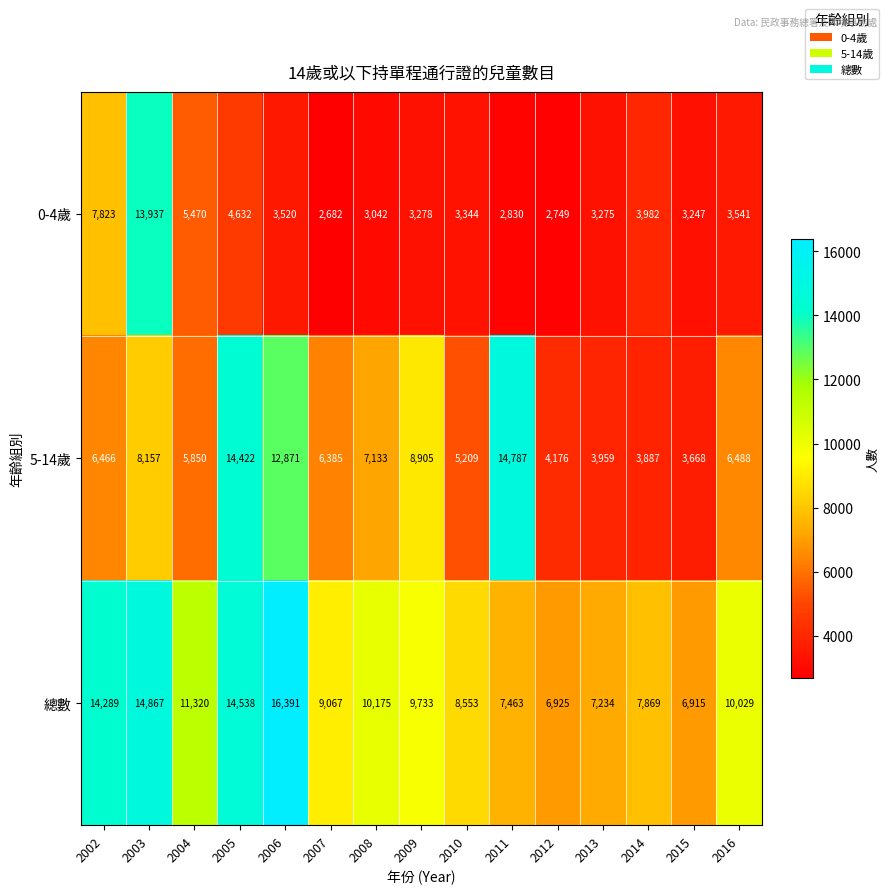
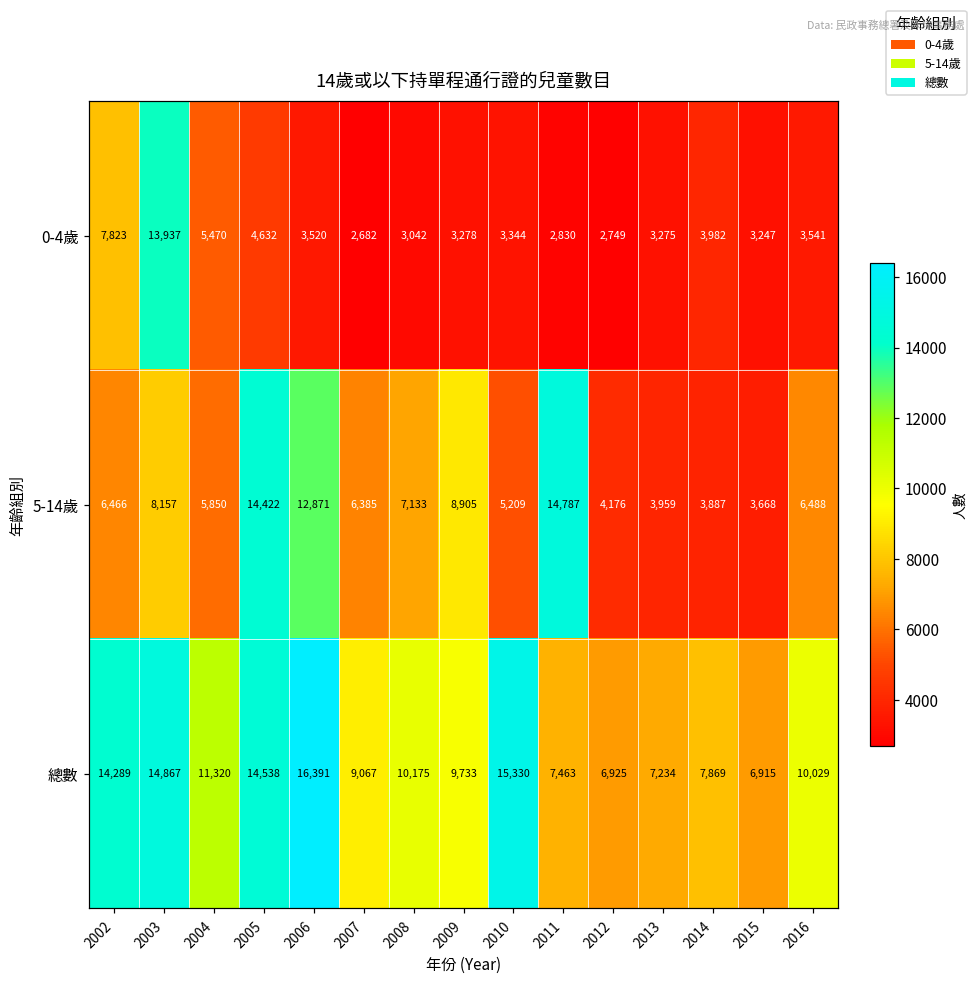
  {
    "0-4歲": {
      "2002": "7,823",
      "2003": "13,937",
      "2004": "5,470",
      "2005": "4,632",
      "2006": "3,520",
      "2007": "2,682",
      "2008": "3,042",
      "2009": "3,278",
      "2010": "3,344",
      "2011": "2,830",
      "2012": "2,749",
      "2013": "3,275",
      "2014": "3,982",
      "2015": "3,247",
      "2016": "3,541"
    },
    "5-14歲": {
      "2002": "6,466",
      "2003": "8,157",
      "2004": "5,850",
      "2005": "14,422",
      "2006": "12,871",
      "2007": "6,385",
      "2008": "7,133",
      "2009": "8,905",
      "2010": "5,209",
      "2011": "14,787",
      "2012": "4,176",
      "2013": "3,959",
      "2014": "3,887",
      "2015": "3,668",
      "2016": "6,488"
    },
    "總數": {
      "2002": "14,289",
      "2003": "14,867",
      "2004": "11,320",
      "2005": "14,538",
      "2006": "16,391",
      "2007": "9,067",
      "2008": "10,175",
      "2009": "9,733",
-     "2010": "8,553",
+     "2010": "15,330",
      "2011": "7,463",
      "2012": "6,925",
      "2013": "7,234",
      "2014": "7,869",
      "2015": "6,915",
      "2016": "10,029"
    }
  }
